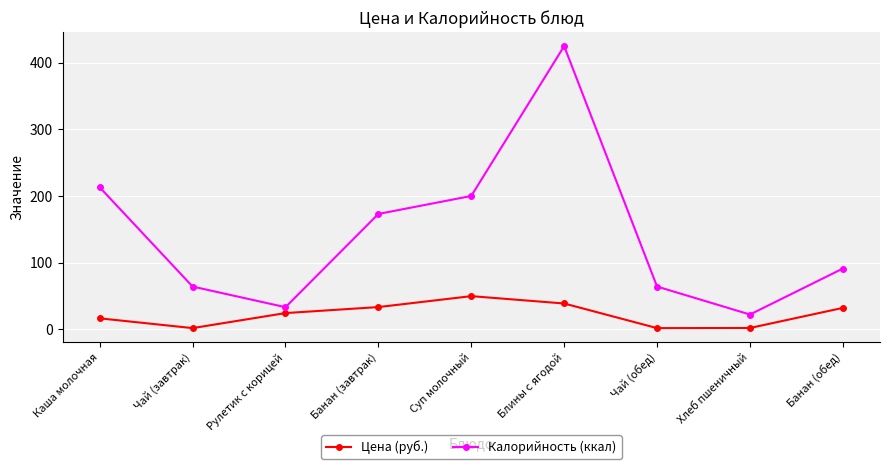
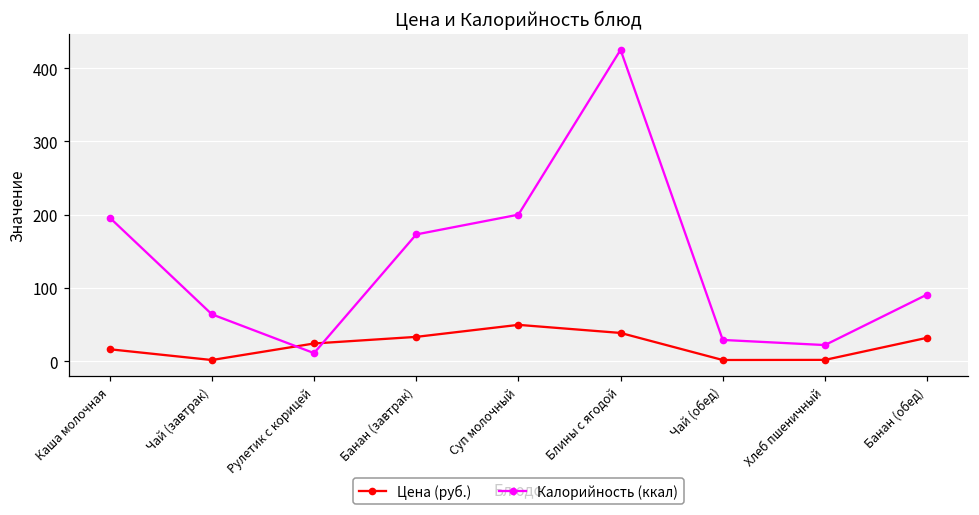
  {
    "Цена (руб.)": {
      "Каша молочная": 20,
      "Чай (завтрак)": 0,
      "Рулетик с корицей": 20,
      "Банан (завтрак)": 30,
      "Суп молочный": 50,
      "Блины с ягодой": 40,
      "Чай (обед)": 0,
      "Хлеб пшеничный": 0,
      "Банан (обед)": 30
    },
    "Калорийность (ккал)": {
-     "Каша молочная": 210,
+     "Каша молочная": 200,
      "Чай (завтрак)": 60,
-     "Рулетик с корицей": 30,
+     "Рулетик с корицей": 10,
      "Банан (завтрак)": 170,
      "Суп молочный": 200,
      "Блины с ягодой": 430,
-     "Чай (обед)": 60,
+     "Чай (обед)": 30,
      "Хлеб пшеничный": 20,
      "Банан (обед)": 90
    }
  }
